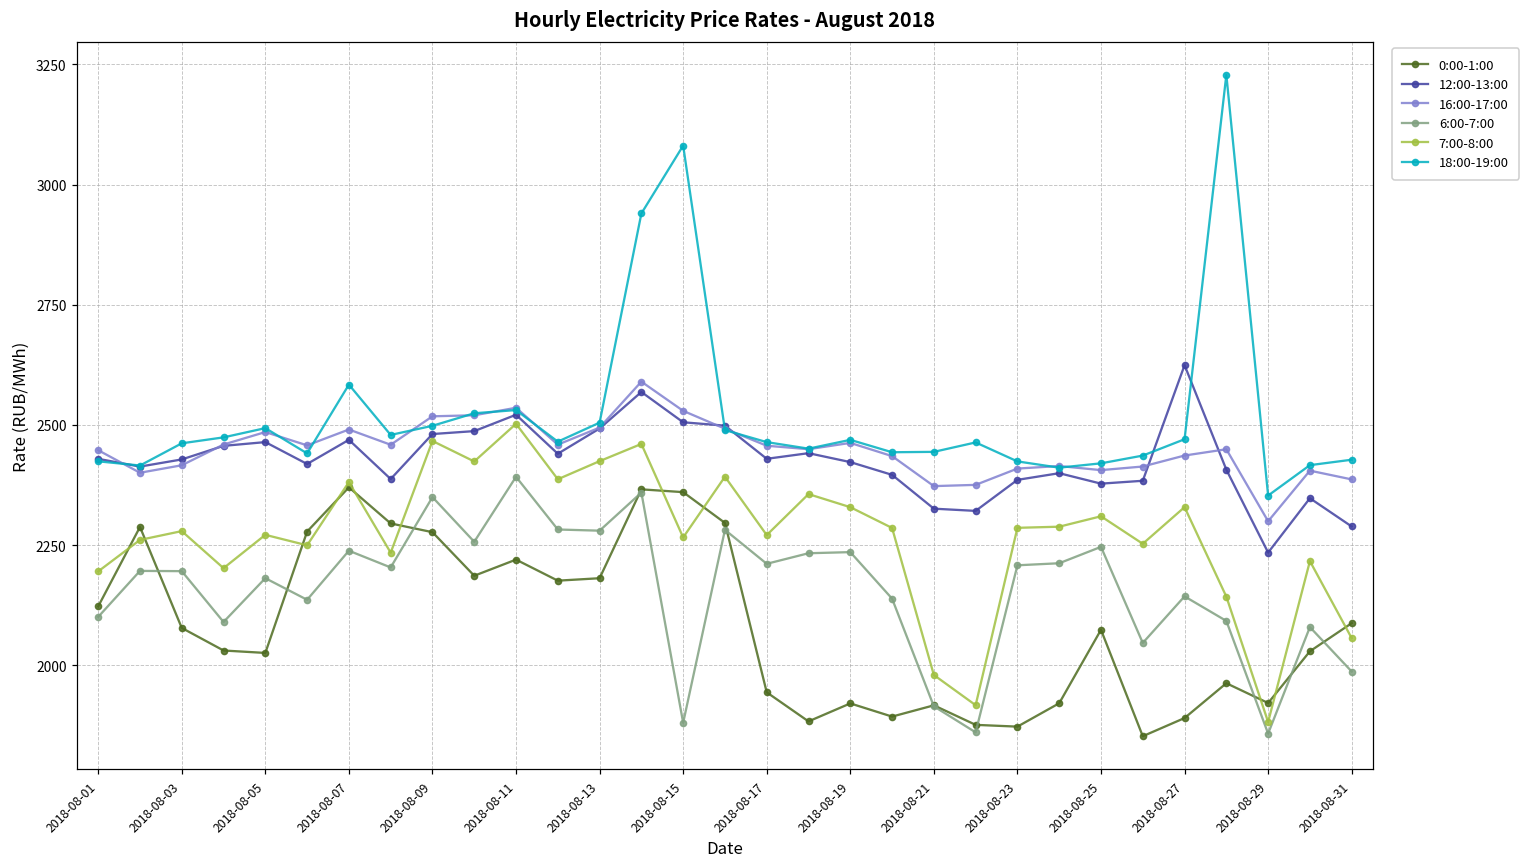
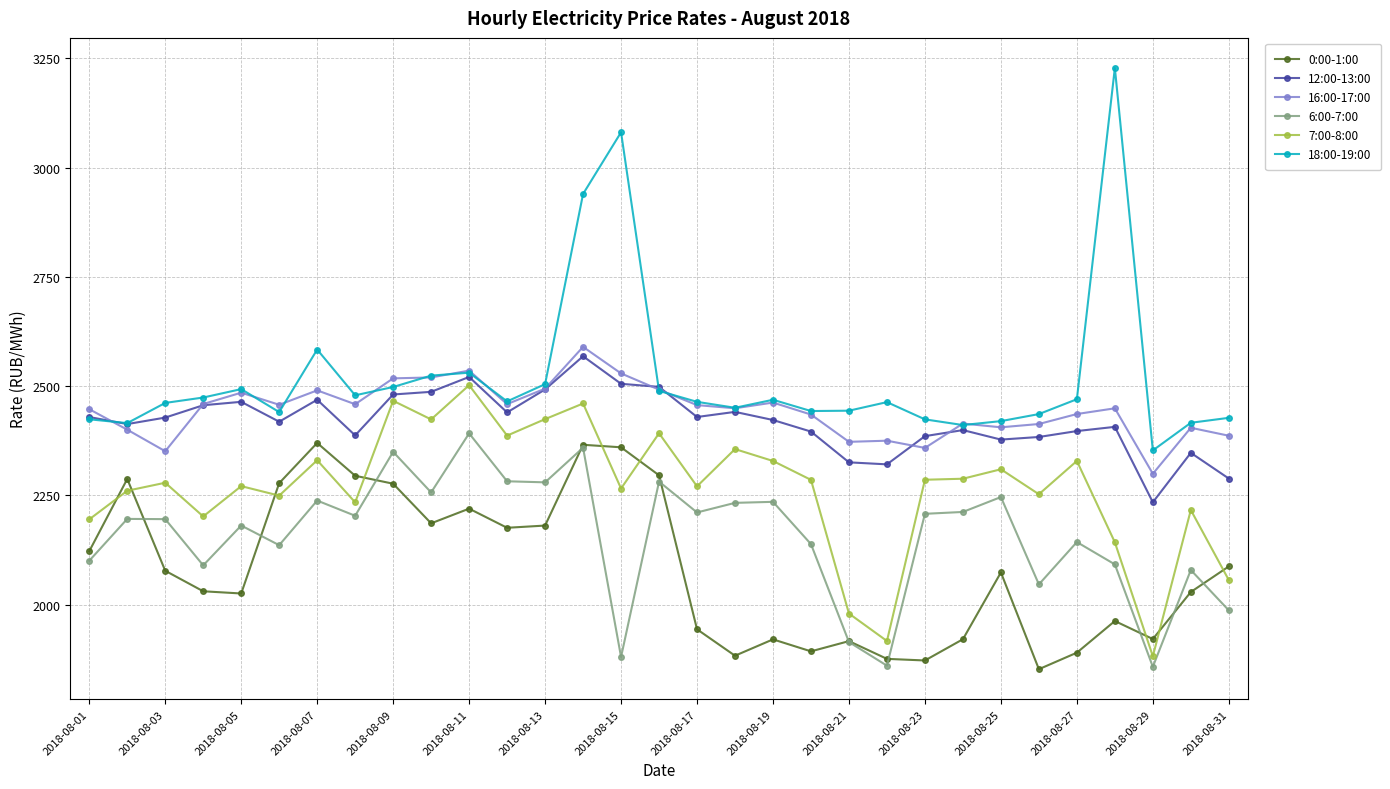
  {
    "0:00-1:00": {
      "2018-08-01": 2120,
      "2018-08-03": 2080,
      "2018-08-05": 2030,
      "2018-08-07": 2370,
      "2018-08-09": 2280,
      "2018-08-11": 2220,
      "2018-08-13": 2180,
      "2018-08-15": 2360,
      "2018-08-17": 1940,
      "2018-08-19": 1920,
      "2018-08-23": 1870,
      "2018-08-25": 2070,
      "2018-08-27": 1890,
      "2018-08-29": 1920,
      "2018-08-31": 2090
    },
    "12:00-13:00": {
      "2018-08-03": 2430,
      "2018-08-05": 2460,
      "2018-08-07": 2470,
      "2018-08-09": 2480,
      "2018-08-11": 2520,
      "2018-08-15": 2510,
      "2018-08-17": 2430,
      "2018-08-19": 2420,
      "2018-08-21": 2330,
      "2018-08-23": 2390,
      "2018-08-25": 2380,
-     "2018-08-27": 2620,
+     "2018-08-27": 2400,
      "2018-08-29": 2230,
      "2018-08-31": 2290
    },
    "16:00-17:00": {
      "2018-08-01": 2450,
-     "2018-08-03": 2420,
+     "2018-08-03": 2350,
      "2018-08-05": 2490,
      "2018-08-07": 2490,
      "2018-08-09": 2520,
      "2018-08-15": 2530,
      "2018-08-17": 2460,
      "2018-08-19": 2460,
      "2018-08-21": 2370,
-     "2018-08-23": 2410,
+     "2018-08-23": 2360,
      "2018-08-25": 2410,
      "2018-08-27": 2440,
      "2018-08-29": 2300,
      "2018-08-31": 2390
    },
    "6:00-7:00": {
      "2018-08-01": 2100,
      "2018-08-03": 2200,
      "2018-08-05": 2180,
      "2018-08-07": 2240,
      "2018-08-09": 2350,
      "2018-08-11": 2390,
      "2018-08-13": 2280,
      "2018-08-15": 1880,
      "2018-08-17": 2210,
      "2018-08-19": 2240,
      "2018-08-23": 2210,
      "2018-08-25": 2250,
      "2018-08-27": 2140,
      "2018-08-29": 1860,
      "2018-08-31": 1990
    },
    "7:00-8:00": {
      "2018-08-01": 2200,
      "2018-08-03": 2280,
      "2018-08-05": 2270,
-     "2018-08-07": 2380,
+     "2018-08-07": 2330,
      "2018-08-09": 2470,
      "2018-08-11": 2500,
      "2018-08-13": 2420,
      "2018-08-15": 2270,
      "2018-08-17": 2270,
      "2018-08-19": 2330,
      "2018-08-21": 1980,
      "2018-08-23": 2290,
      "2018-08-25": 2310,
      "2018-08-27": 2330,
      "2018-08-29": 1880,
      "2018-08-31": 2060
    },
    "18:00-19:00": {
      "2018-08-03": 2460,
      "2018-08-05": 2490,
      "2018-08-07": 2580,
      "2018-08-09": 2500,
      "2018-08-13": 2500,
      "2018-08-15": 3080,
      "2018-08-17": 2460,
      "2018-08-19": 2470,
      "2018-08-21": 2440,
      "2018-08-23": 2420,
      "2018-08-25": 2420,
      "2018-08-27": 2470,
      "2018-08-29": 2350,
      "2018-08-31": 2430
    }
  }
